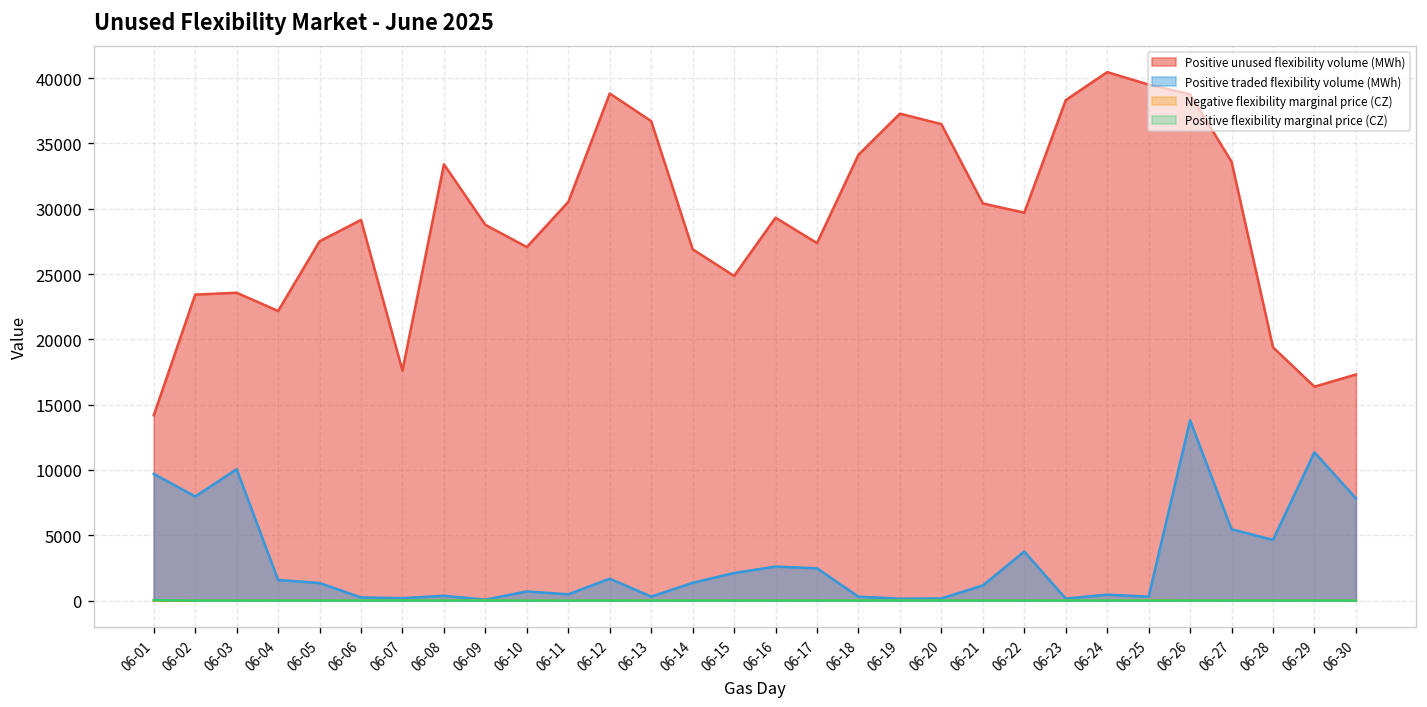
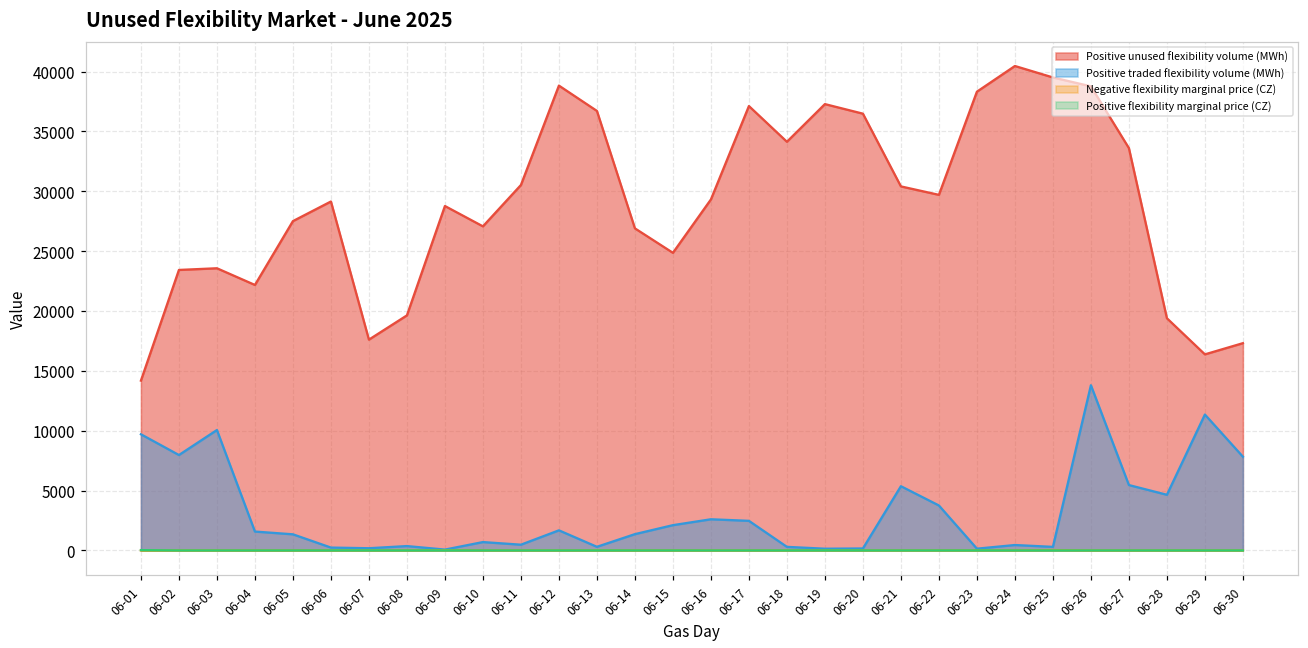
  {
    "Positive unused flexibility volume (MWh)": {
      "06-01": 14200,
      "06-02": 23400,
      "06-03": 23600,
      "06-04": 22200,
      "06-05": 27500,
      "06-06": 29100,
      "06-07": 17600,
-     "06-08": 33400,
+     "06-08": 19600,
      "06-09": 28800,
      "06-10": 27100,
      "06-11": 30500,
      "06-12": 38800,
      "06-13": 36700,
      "06-14": 26900,
      "06-15": 24900,
      "06-16": 29300,
-     "06-17": 27400,
+     "06-17": 37100,
      "06-18": 34100,
      "06-19": 37300,
      "06-20": 36500,
      "06-21": 30400,
      "06-22": 29700,
      "06-23": 38300,
      "06-24": 40500,
      "06-27": 33600,
      "06-28": 19400,
      "06-29": 16400,
      "06-30": 17300
    },
    "Positive traded flexibility volume (MWh)": {
      "06-01": 9700,
      "06-02": 8000,
      "06-03": 10100,
      "06-04": 1600,
      "06-05": 1300,
      "06-06": 200,
      "06-08": 400,
      "06-10": 700,
      "06-11": 500,
      "06-12": 1700,
      "06-13": 300,
      "06-14": 1400,
      "06-15": 2100,
      "06-16": 2600,
      "06-17": 2500,
      "06-18": 300,
-     "06-21": 1200,
+     "06-21": 5400,
      "06-22": 3800,
      "06-24": 500,
      "06-25": 300,
      "06-26": 13800,
      "06-27": 5500,
      "06-28": 4600,
      "06-29": 11400,
      "06-30": 7800
    },
    "Positive flexibility marginal price (CZ)": {
      "06-01": 0,
      "06-02": 0,
      "06-03": 0,
      "06-04": 0,
      "06-05": 0,
      "06-06": 0,
      "06-08": 0,
      "06-10": 0,
      "06-11": 0,
      "06-12": 0,
      "06-13": 0,
      "06-14": 0,
      "06-15": 0,
      "06-16": 0,
      "06-17": 0,
      "06-18": 0,
      "06-21": 0,
      "06-22": 0,
      "06-24": 0,
      "06-25": 0,
      "06-26": 0,
      "06-27": 0,
      "06-28": 0,
      "06-29": 0,
      "06-30": 0
    }
  }
